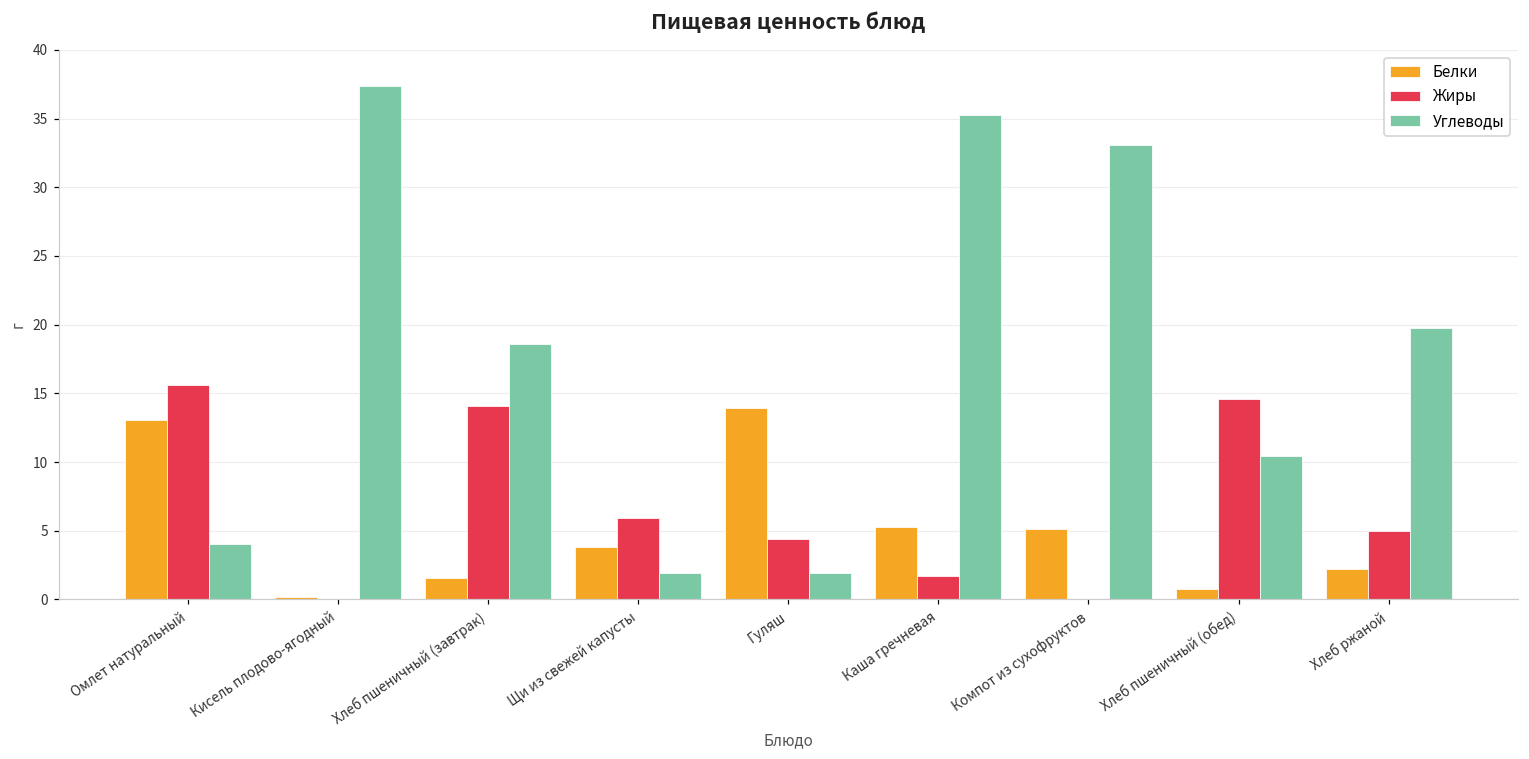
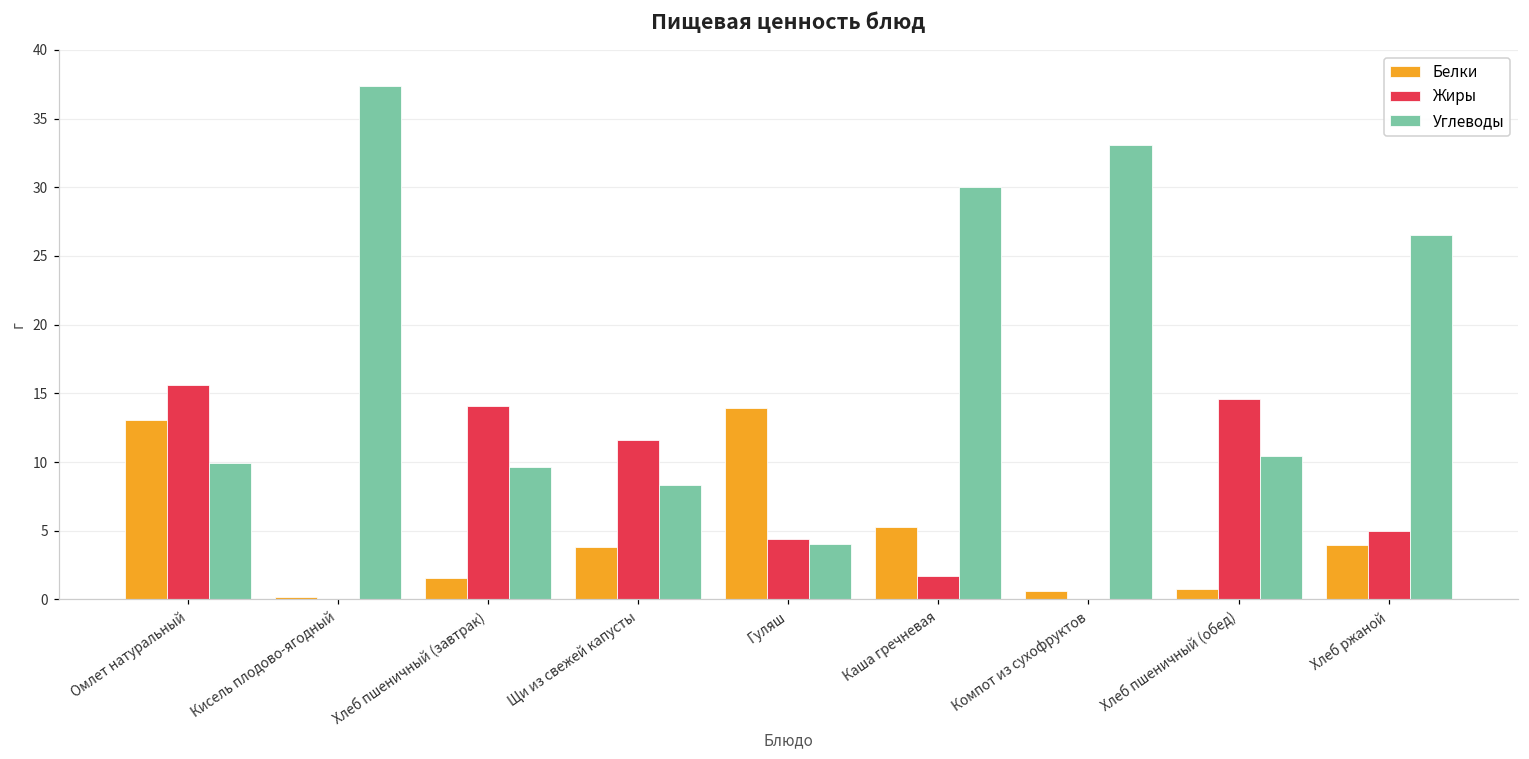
  {
    "Белки": {
      "Омлет натуральный": 13.1,
      "Хлеб пшеничный (завтрак)": 1.6,
      "Щи из свежей капусты": 3.8,
      "Гуляш": 13.9,
      "Каша гречневая": 5.3,
-     "Компот из сухофруктов": 5.1,
+     "Компот из сухофруктов": 0.6,
      "Хлеб пшеничный (обед)": 0.8,
-     "Хлеб ржаной": 2.2
+     "Хлеб ржаной": 4.0
    },
    "Жиры": {
      "Омлет натуральный": 15.6,
      "Кисель плодово-ягодный": 0.0,
      "Хлеб пшеничный (завтрак)": 14.1,
-     "Щи из свежей капусты": 5.9,
+     "Щи из свежей капусты": 11.6,
      "Гуляш": 4.4,
      "Каша гречневая": 1.7,
      "Компот из сухофруктов": 0.0,
      "Хлеб пшеничный (обед)": 14.6,
      "Хлеб ржаной": 5.0
    },
    "Углеводы": {
-     "Омлет натуральный": 4.1,
+     "Омлет натуральный": 10.0,
      "Кисель плодово-ягодный": 37.4,
-     "Хлеб пшеничный (завтрак)": 18.6,
-     "Щи из свежей капусты": 1.9,
-     "Гуляш": 1.9,
-     "Каша гречневая": 35.3,
+     "Хлеб пшеничный (завтрак)": 9.7,
+     "Щи из свежей капусты": 8.3,
+     "Гуляш": 4.0,
+     "Каша гречневая": 30.0,
      "Компот из сухофруктов": 33.1,
      "Хлеб пшеничный (обед)": 10.4,
-     "Хлеб ржаной": 19.8
+     "Хлеб ржаной": 26.6
    }
  }
